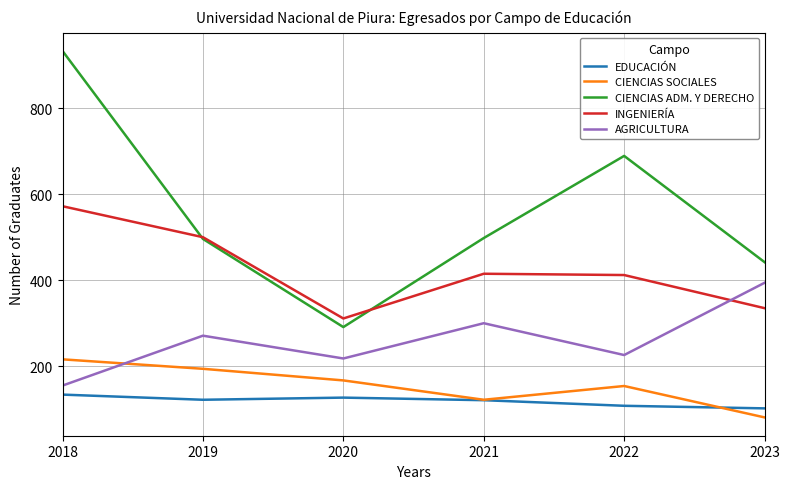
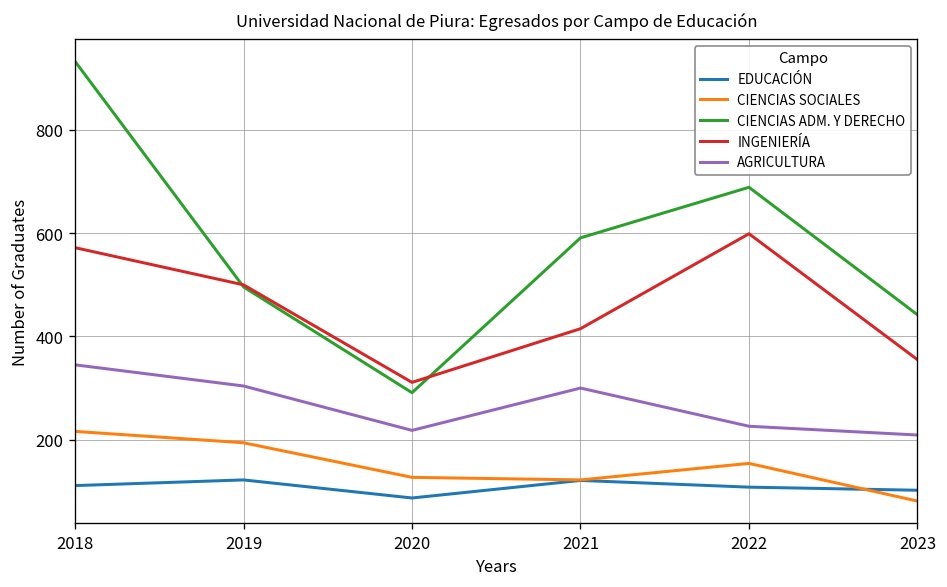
  {
    "EDUCACIÓN": {
-     "2018": 130,
+     "2018": 110,
      "2019": 120,
-     "2020": 130,
+     "2020": 90,
      "2022": 110,
      "2023": 100
    },
    "CIENCIAS SOCIALES": {
      "2018": 220,
      "2019": 190,
-     "2020": 170,
+     "2020": 130,
      "2022": 150,
      "2023": 80
    },
    "CIENCIAS ADM. Y DERECHO": {
      "2018": 930,
      "2020": 290,
-     "2021": 500,
+     "2021": 590,
      "2022": 690,
      "2023": 440
    },
    "INGENIERÍA": {
      "2018": 570,
      "2020": 310,
      "2021": 420,
-     "2022": 410,
-     "2023": 340
+     "2022": 600,
+     "2023": 360
    },
    "AGRICULTURA": {
-     "2018": 160,
-     "2019": 270,
+     "2018": 350,
+     "2019": 300,
      "2020": 220,
      "2021": 300,
      "2022": 230,
-     "2023": 390
+     "2023": 210
    }
  }
